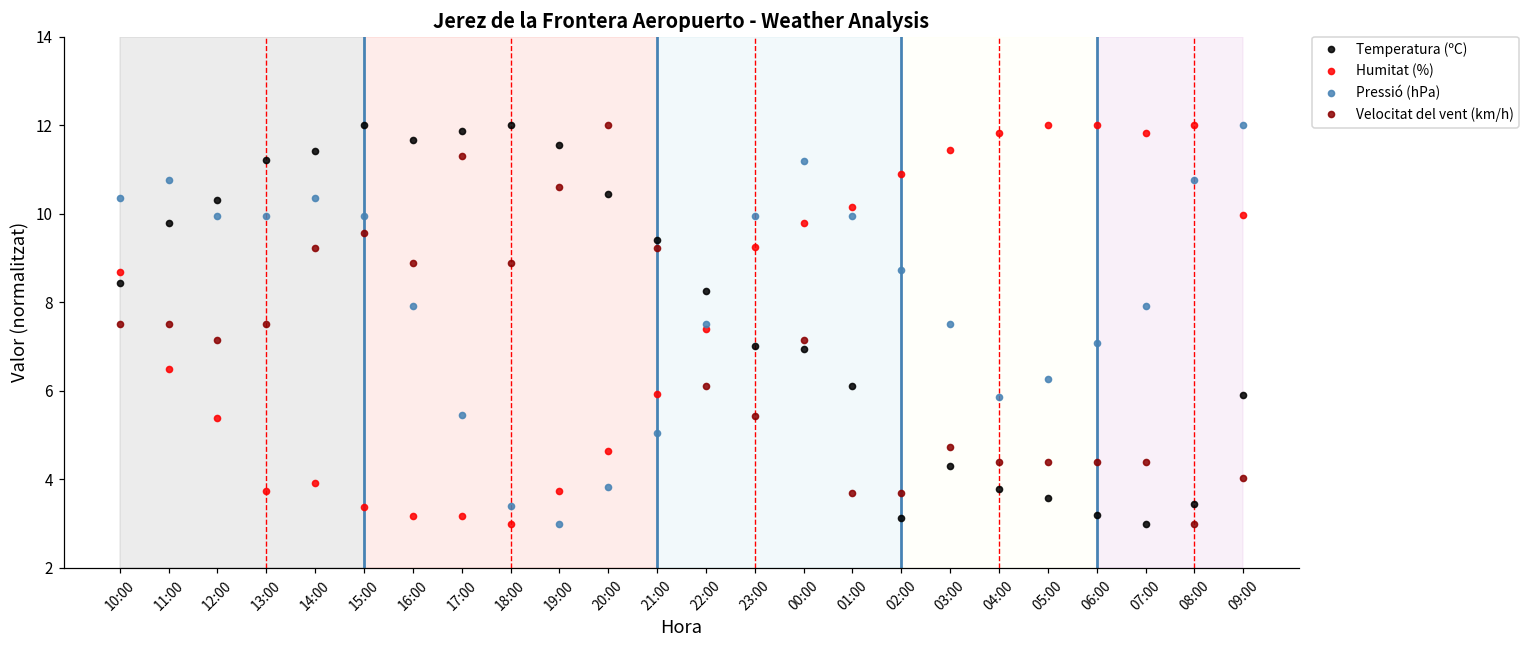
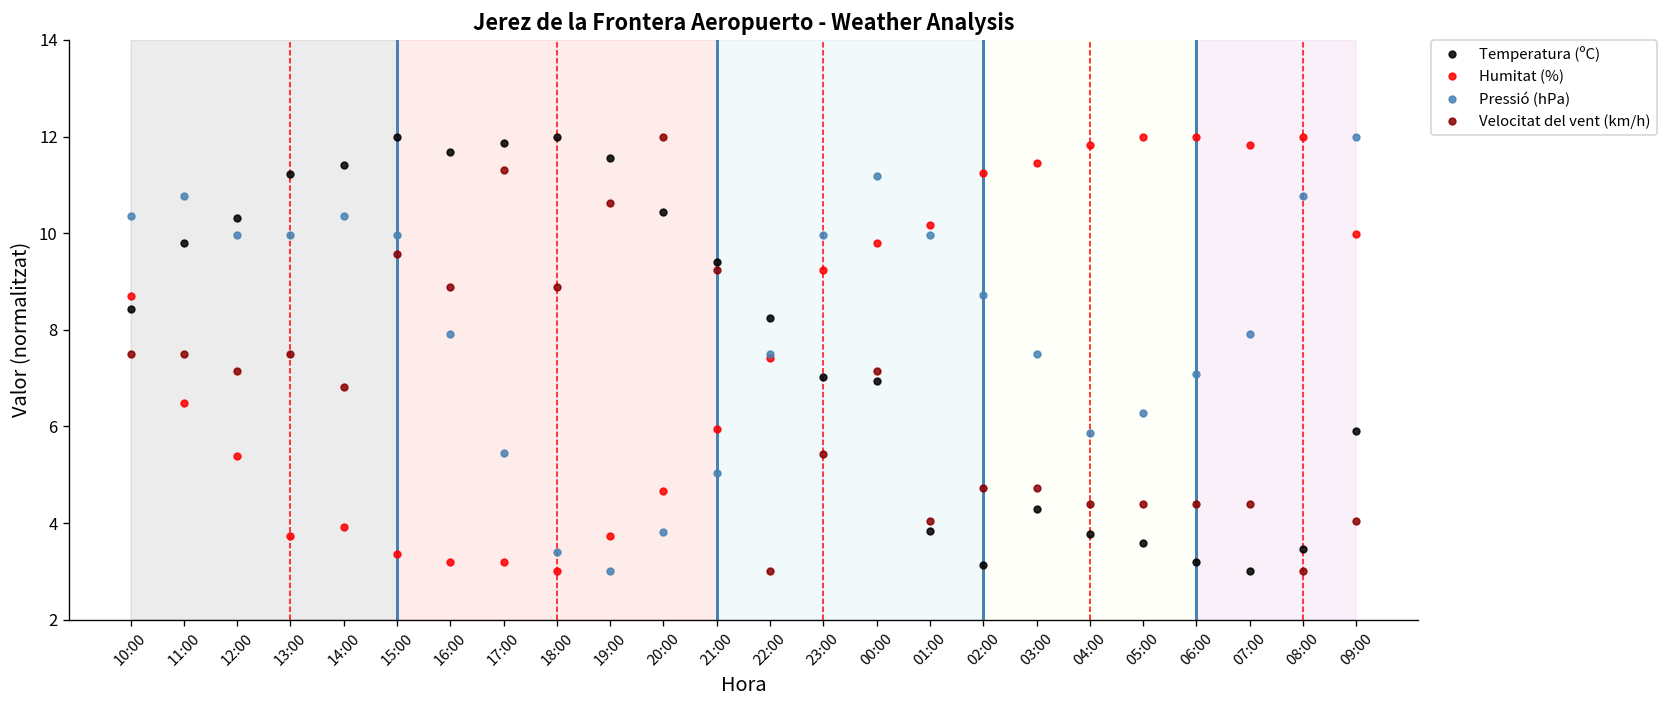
  {
    "Temperatura (ºC)": {
      "10:00": 8.4,
      "11:00": 9.8,
      "12:00": 10.3,
      "13:00": 11.2,
      "14:00": 11.4,
      "15:00": 12.0,
      "16:00": 11.7,
      "17:00": 11.9,
      "18:00": 12.0,
      "19:00": 11.5,
      "20:00": 10.4,
      "21:00": 9.4,
      "22:00": 8.2,
      "23:00": 7.0,
      "00:00": 6.9,
-     "01:00": 6.1,
+     "01:00": 3.8,
      "02:00": 3.1,
      "03:00": 4.3,
      "04:00": 3.8,
      "05:00": 3.6,
      "06:00": 3.2,
      "07:00": 3.0,
      "08:00": 3.5,
      "09:00": 5.9
    },
    "Humitat (%)": {
      "10:00": 8.7,
      "11:00": 6.5,
      "12:00": 5.4,
      "13:00": 3.7,
      "14:00": 3.9,
      "15:00": 3.4,
      "16:00": 3.2,
      "17:00": 3.2,
      "18:00": 3.0,
      "19:00": 3.7,
      "20:00": 4.7,
      "21:00": 5.9,
      "22:00": 7.4,
      "23:00": 9.2,
      "00:00": 9.8,
      "01:00": 10.2,
-     "02:00": 10.9,
+     "02:00": 11.2,
      "03:00": 11.4,
      "04:00": 11.8,
      "05:00": 12.0,
      "06:00": 12.0,
      "07:00": 11.8,
      "08:00": 12.0,
      "09:00": 10.0
    },
    "Pressió (hPa)": {
      "10:00": 10.4,
      "11:00": 10.8,
      "12:00": 10.0,
      "13:00": 10.0,
      "14:00": 10.4,
      "15:00": 10.0,
      "16:00": 7.9,
      "17:00": 5.5,
      "18:00": 3.4,
      "19:00": 3.0,
      "20:00": 3.8,
      "21:00": 5.0,
      "22:00": 7.5,
      "23:00": 10.0,
      "00:00": 11.2,
      "01:00": 10.0,
      "02:00": 8.7,
      "03:00": 7.5,
      "04:00": 5.9,
      "05:00": 6.3,
      "06:00": 7.1,
      "07:00": 7.9,
      "08:00": 10.8,
      "09:00": 12.0
    },
    "Velocitat del vent (km/h)": {
      "10:00": 7.5,
      "11:00": 7.5,
      "12:00": 7.2,
      "13:00": 7.5,
-     "14:00": 9.2,
+     "14:00": 6.8,
      "15:00": 9.6,
      "16:00": 8.9,
      "17:00": 11.3,
      "18:00": 8.9,
      "19:00": 10.6,
      "20:00": 12.0,
      "21:00": 9.2,
-     "22:00": 6.1,
+     "22:00": 3.0,
      "23:00": 5.4,
      "00:00": 7.2,
-     "01:00": 3.7,
-     "02:00": 3.7,
+     "01:00": 4.0,
+     "02:00": 4.7,
      "03:00": 4.7,
      "04:00": 4.4,
      "05:00": 4.4,
      "06:00": 4.4,
      "07:00": 4.4,
      "08:00": 3.0,
      "09:00": 4.0
    }
  }
